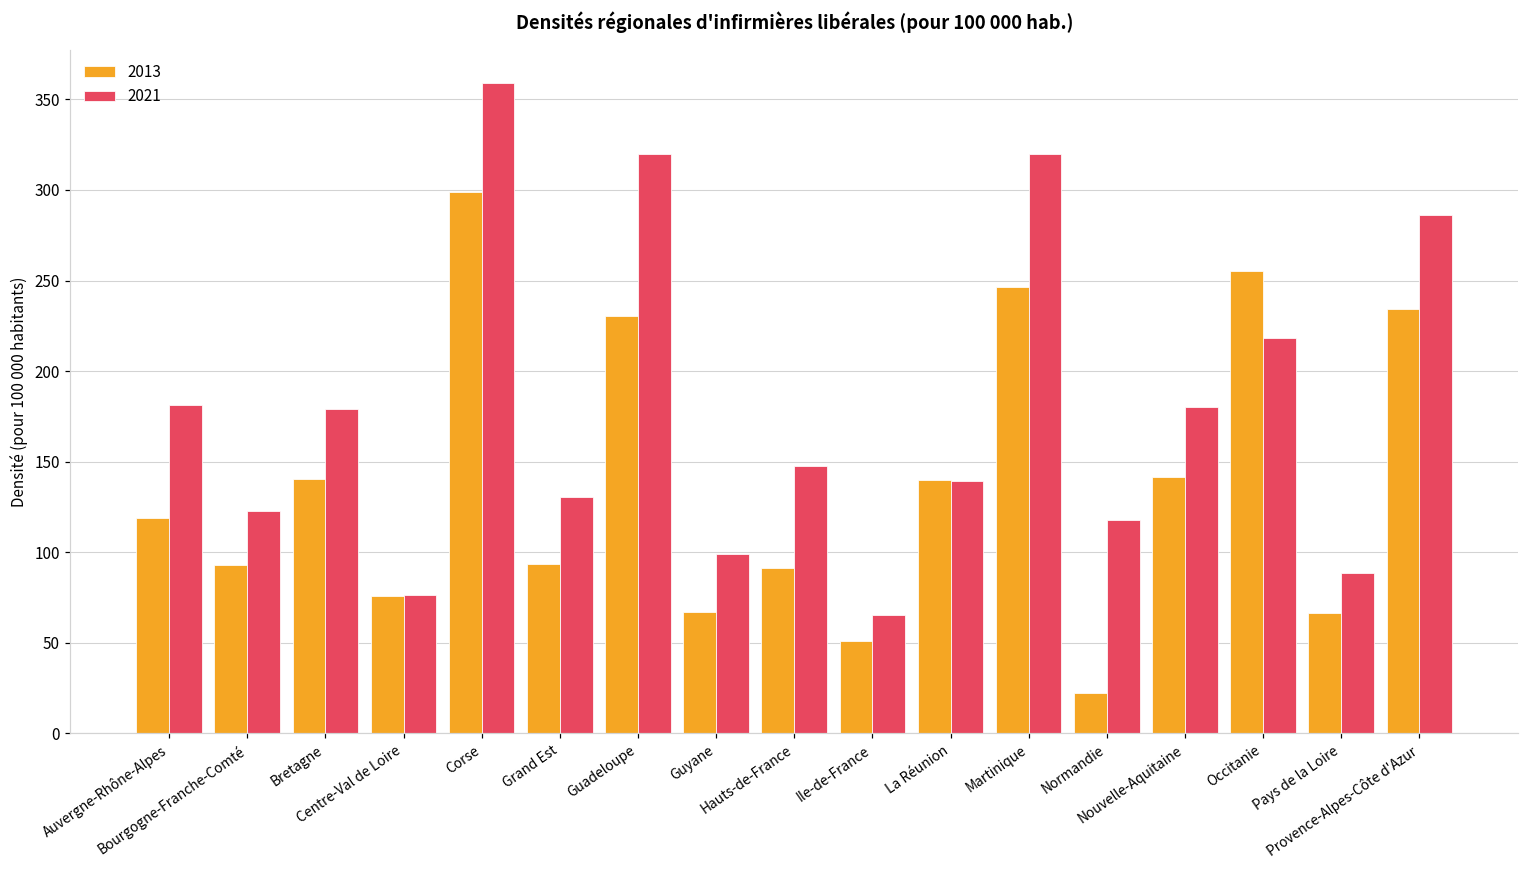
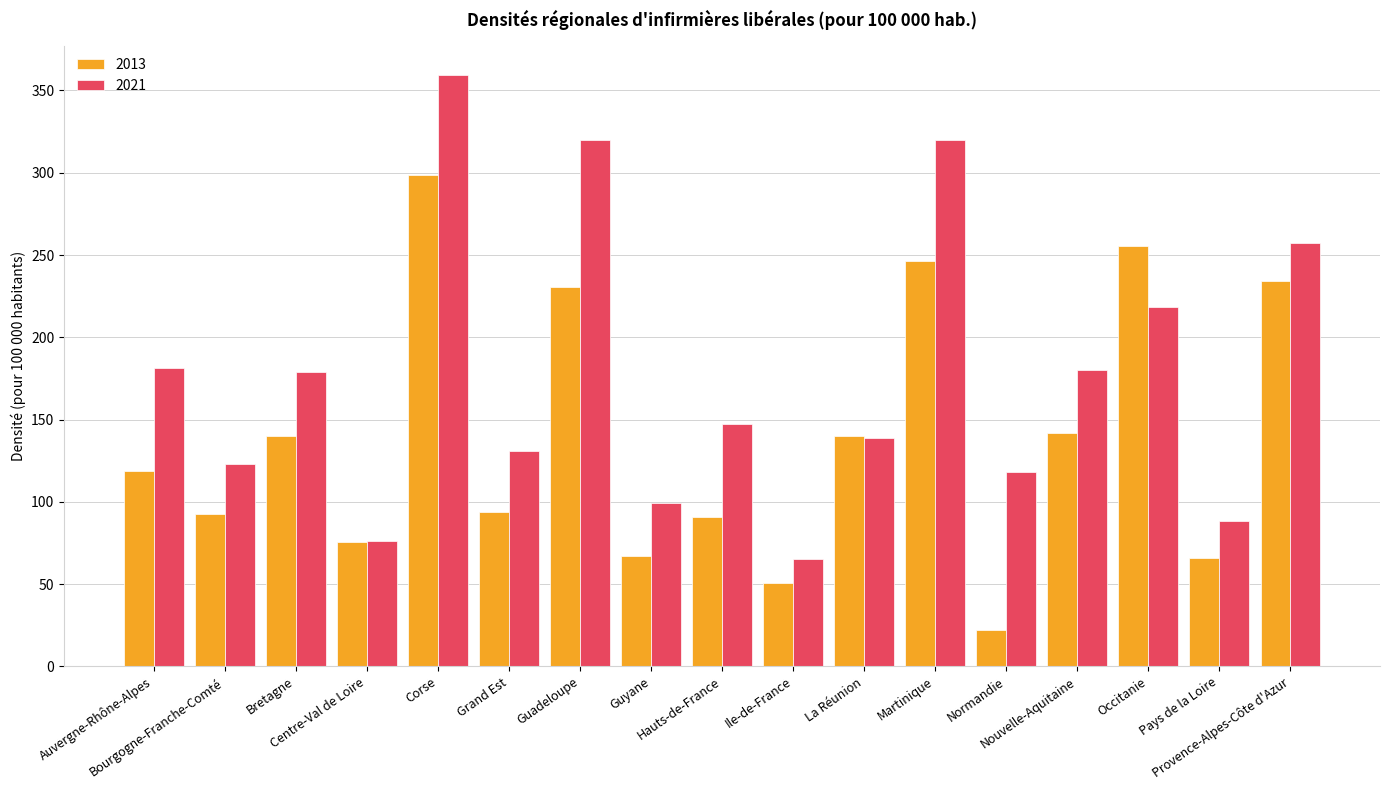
  {
    "2013": {
      "Auvergne-Rhône-Alpes": 119,
      "Bourgogne-Franche-Comté": 93,
      "Bretagne": 140,
      "Centre-Val de Loire": 76,
      "Corse": 299,
      "Grand Est": 94,
      "Guadeloupe": 231,
      "Guyane": 67,
      "Hauts-de-France": 91,
      "Ile-de-France": 51,
      "La Réunion": 140,
      "Martinique": 246,
      "Normandie": 22,
      "Nouvelle-Aquitaine": 142,
      "Occitanie": 256,
      "Pays de la Loire": 66,
      "Provence-Alpes-Côte d'Azur": 234
    },
    "2021": {
      "Auvergne-Rhône-Alpes": 181,
      "Bourgogne-Franche-Comté": 123,
      "Bretagne": 179,
      "Centre-Val de Loire": 76,
      "Corse": 359,
      "Grand Est": 131,
      "Guadeloupe": 320,
      "Guyane": 99,
      "Hauts-de-France": 147,
      "Ile-de-France": 65,
      "La Réunion": 139,
      "Martinique": 320,
      "Normandie": 118,
      "Nouvelle-Aquitaine": 180,
      "Occitanie": 218,
      "Pays de la Loire": 88,
-     "Provence-Alpes-Côte d'Azur": 286
+     "Provence-Alpes-Côte d'Azur": 258
    }
  }
